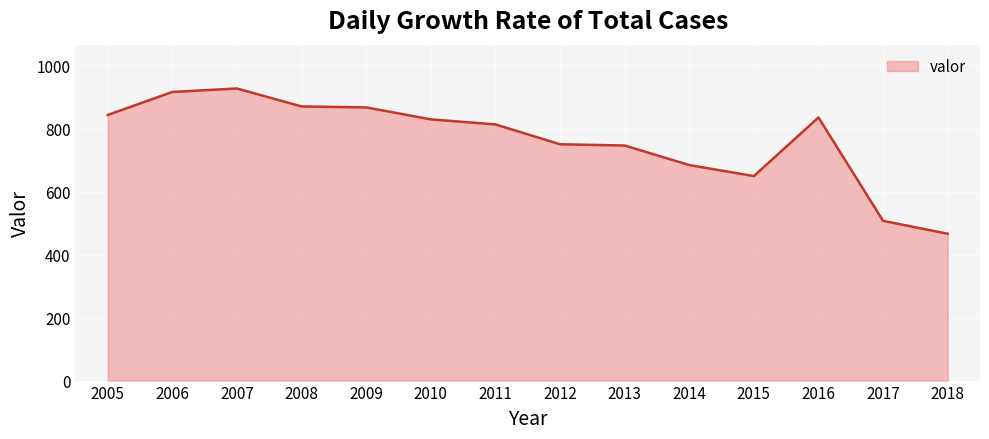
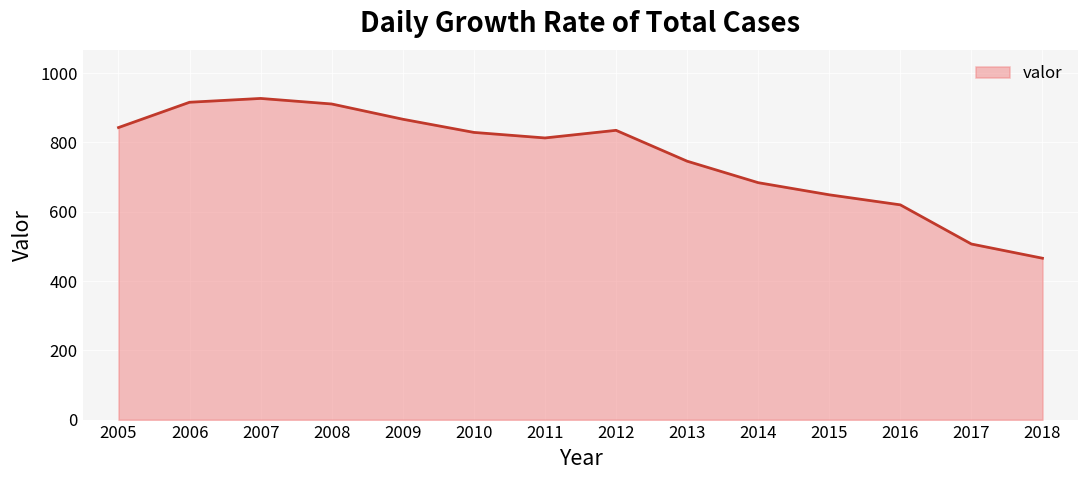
  {
    "2005": 840,
    "2006": 920,
    "2007": 930,
-   "2008": 870,
+   "2008": 910,
    "2009": 870,
    "2010": 830,
    "2011": 810,
-   "2012": 750,
+   "2012": 840,
    "2013": 750,
    "2014": 680,
    "2015": 650,
-   "2016": 840,
+   "2016": 620,
    "2017": 510,
    "2018": 470
  }
